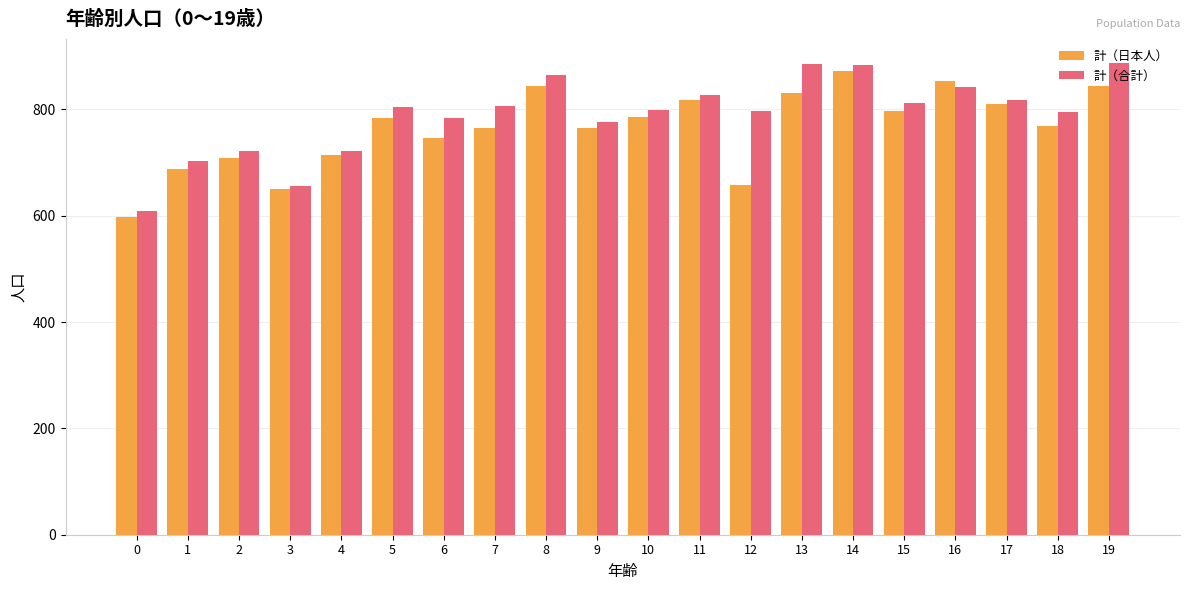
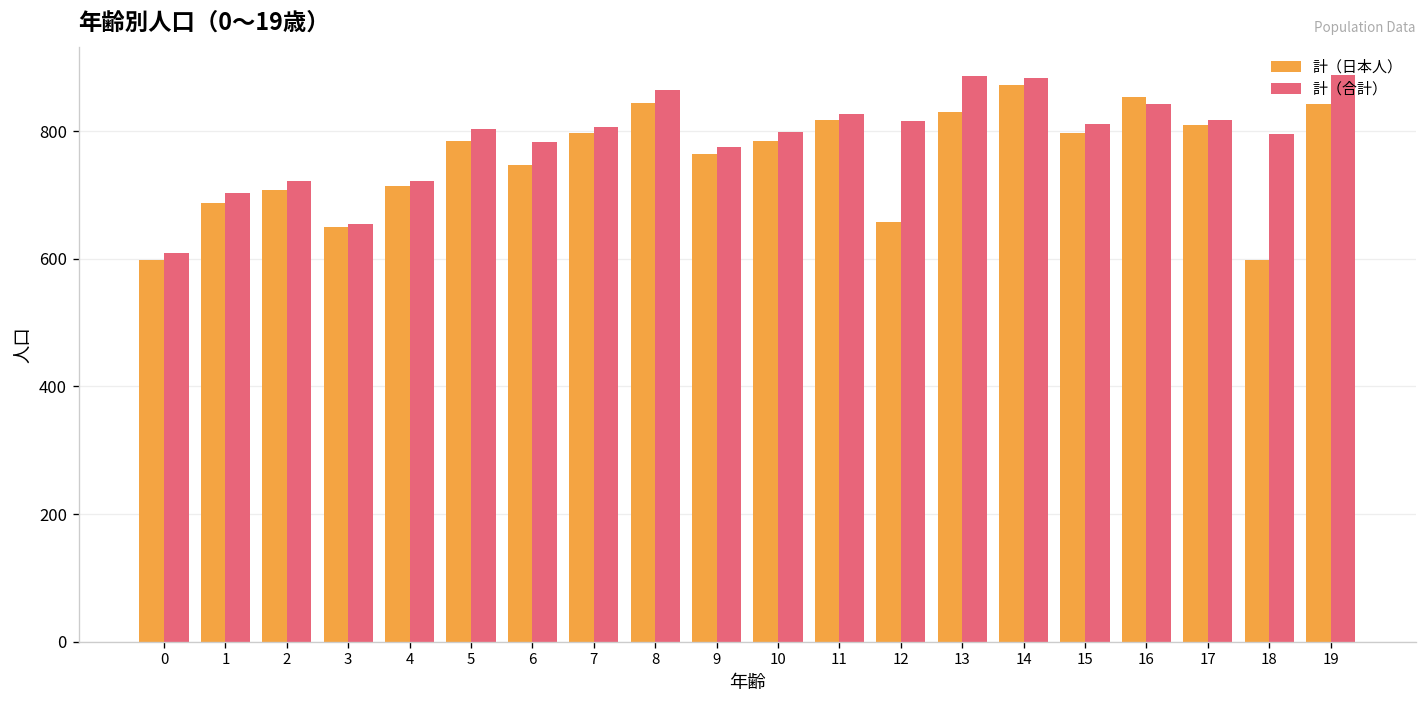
  {
    "計（日本人）": {
      "0": 600,
      "1": 690,
      "2": 710,
      "3": 650,
      "4": 710,
      "5": 780,
      "6": 750,
-     "7": 760,
+     "7": 800,
      "8": 840,
      "9": 770,
      "10": 790,
      "11": 820,
      "12": 660,
      "13": 830,
      "14": 870,
      "15": 800,
      "16": 850,
      "17": 810,
-     "18": 770,
+     "18": 600,
      "19": 840
    },
    "計（合計）": {
      "0": 610,
      "1": 700,
      "2": 720,
      "3": 660,
      "4": 720,
      "5": 800,
      "6": 780,
      "7": 810,
      "8": 860,
      "9": 780,
      "10": 800,
      "11": 830,
-     "12": 800,
+     "12": 820,
      "13": 890,
      "14": 880,
      "15": 810,
      "16": 840,
      "17": 820,
      "18": 800,
      "19": 890
    }
  }
